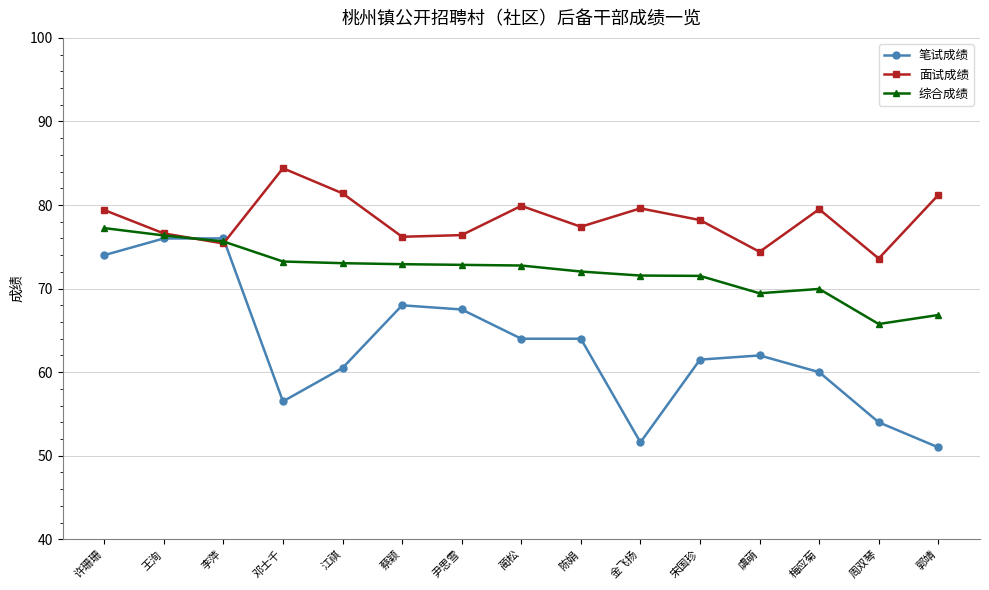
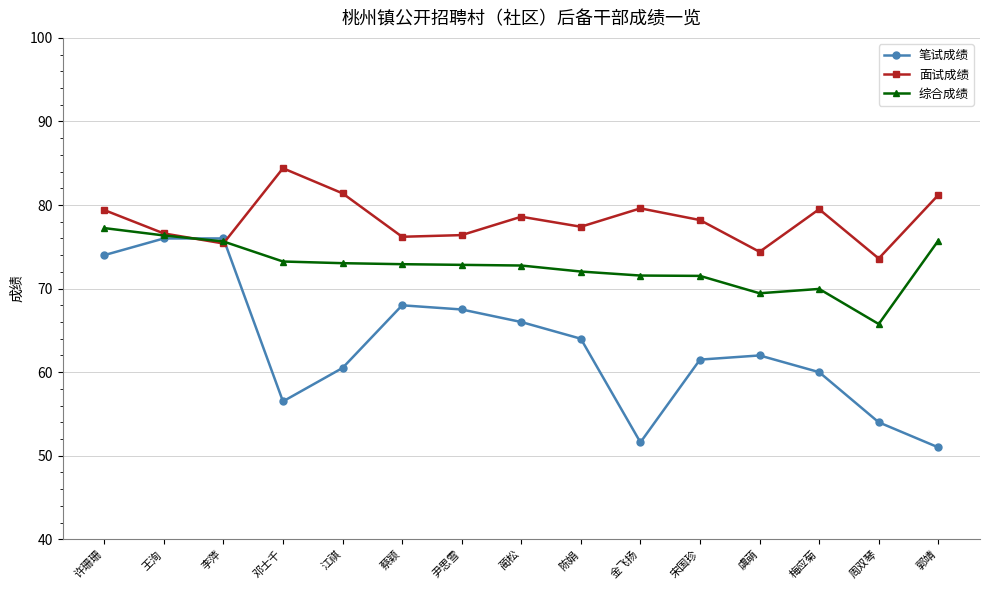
  {
    "笔试成绩": {
      "许珊珊": 74,
      "王洵": 76,
      "李萍": 76,
      "邓士千": 57,
      "江祺": 61,
      "蔡颖": 68,
      "尹思雪": 68,
-     "蔺松": 64,
+     "蔺松": 66,
      "陈娟": 64,
      "金飞扬": 52,
      "宋国珍": 62,
      "虞萌": 62,
      "梅应菊": 60,
      "周双琴": 54,
      "郭靖": 51
    },
    "面试成绩": {
      "许珊珊": 79,
      "邓士千": 84,
      "江祺": 81,
      "蔡颖": 76,
      "尹思雪": 76,
-     "蔺松": 80,
+     "蔺松": 79,
      "陈娟": 77,
      "金飞扬": 80,
      "宋国珍": 78,
      "虞萌": 74,
      "梅应菊": 80,
      "周双琴": 74,
      "郭靖": 81
    },
    "综合成绩": {
      "许珊珊": 77,
      "邓士千": 73,
      "江祺": 73,
      "蔡颖": 73,
      "尹思雪": 73,
      "蔺松": 73,
      "陈娟": 72,
      "金飞扬": 72,
      "宋国珍": 72,
      "虞萌": 69,
      "梅应菊": 70,
      "周双琴": 66,
-     "郭靖": 67
+     "郭靖": 76
    }
  }
